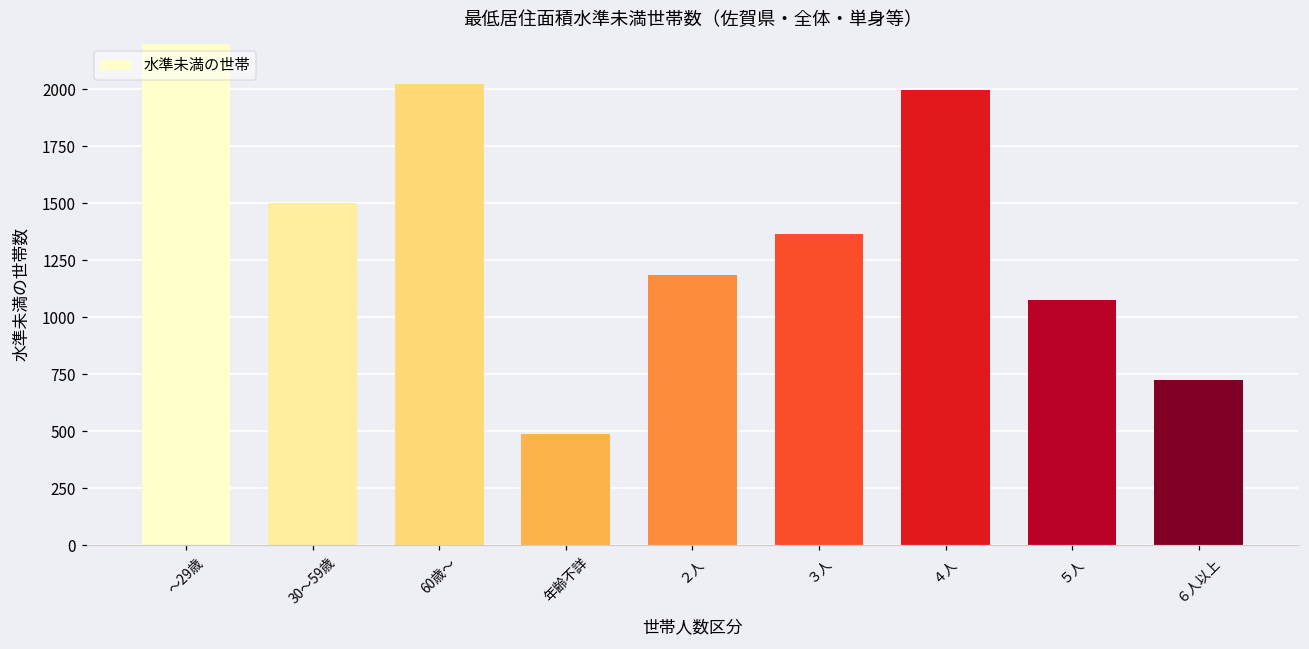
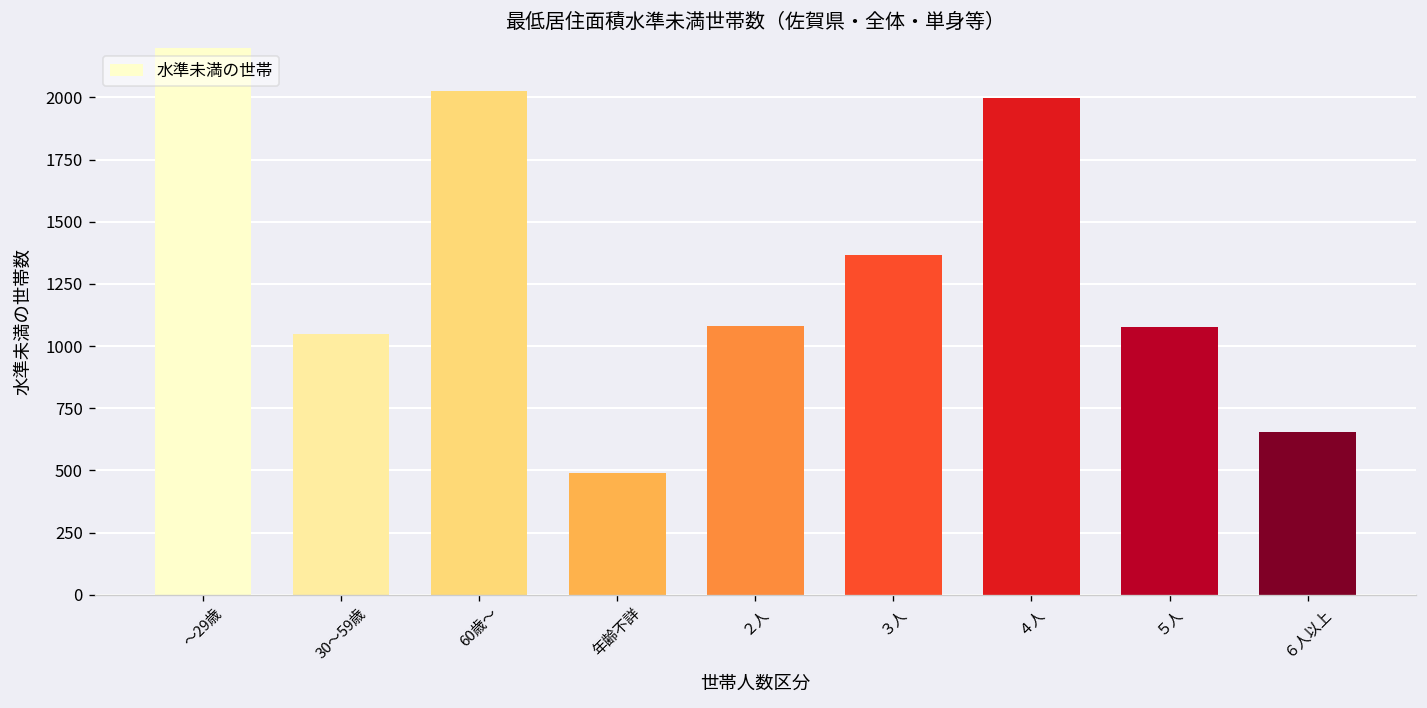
  {
-   "30～59歳": 1500,
+   "30～59歳": 1050,
    "60歳～": 2020,
    "年齢不詳": 490,
-   "２人": 1190,
+   "２人": 1080,
    "３人": 1370,
    "４人": 2000,
    "５人": 1080,
-   "６人以上": 730
+   "６人以上": 660
  }
